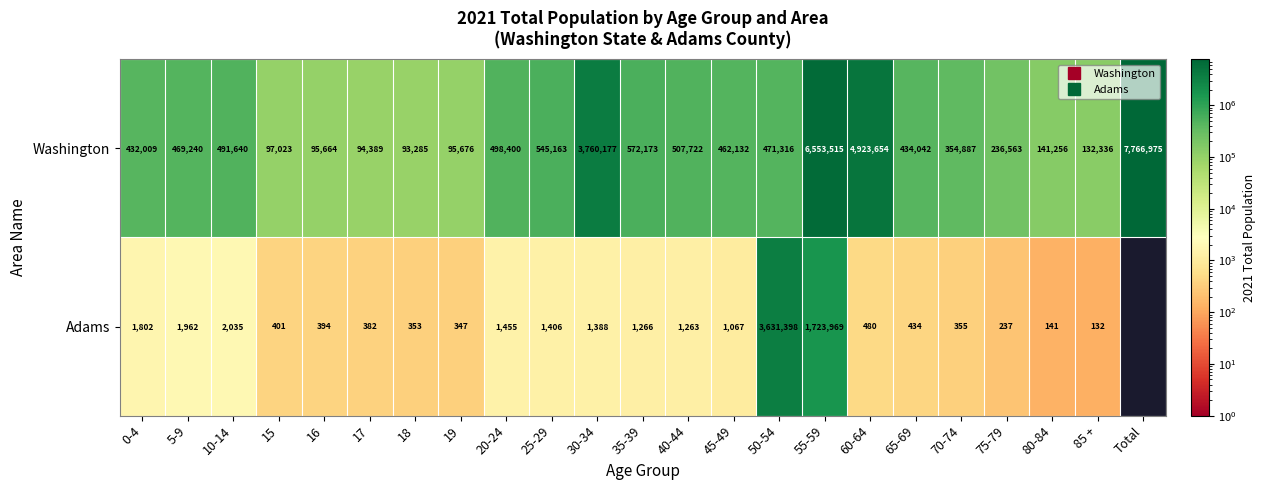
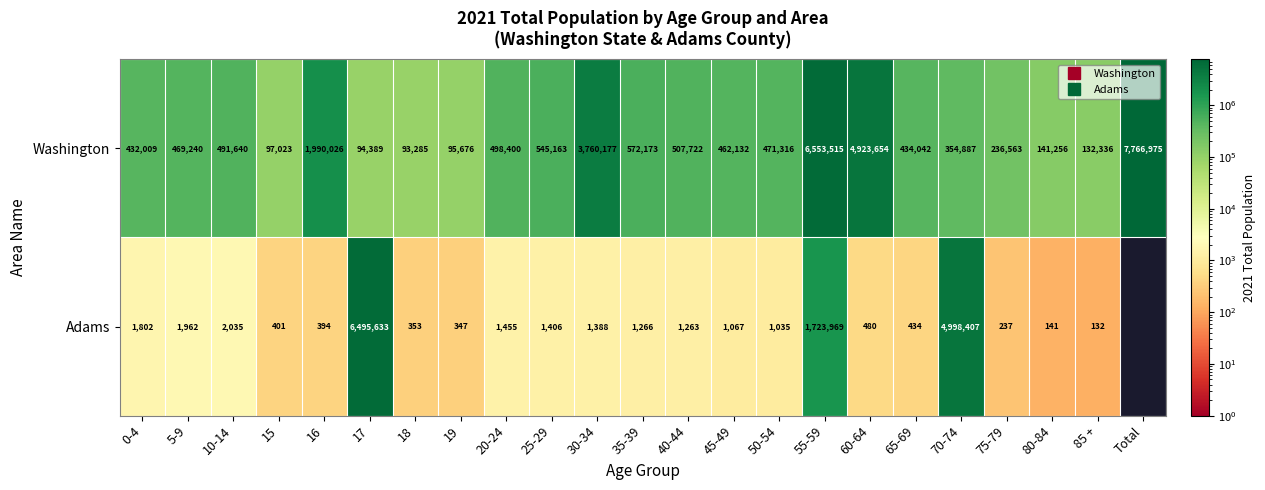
  {
    "Washington": {
      "0-4": "432,009",
      "5-9": "469,240",
      "10-14": "491,640",
      "15": "97,023",
-     "16": "95,664",
+     "16": "1,990,026",
      "17": "94,389",
      "18": "93,285",
      "19": "95,676",
      "20-24": "498,400",
      "25-29": "545,163",
      "30-34": "3,760,177",
      "35-39": "572,173",
      "40-44": "507,722",
      "45-49": "462,132",
      "50-54": "471,316",
      "55-59": "6,553,515",
      "60-64": "4,923,654",
      "65-69": "434,042",
      "70-74": "354,887",
      "75-79": "236,563",
      "80-84": "141,256",
      "85 +": "132,336",
      "Total": "7,766,975"
    },
    "Adams": {
      "0-4": "1,802",
      "5-9": "1,962",
      "10-14": "2,035",
      "15": "401",
      "16": "394",
-     "17": "382",
+     "17": "6,495,633",
      "18": "353",
      "19": "347",
      "20-24": "1,455",
      "25-29": "1,406",
      "30-34": "1,388",
      "35-39": "1,266",
      "40-44": "1,263",
      "45-49": "1,067",
-     "50-54": "3,631,398",
+     "50-54": "1,035",
      "55-59": "1,723,969",
      "60-64": "480",
      "65-69": "434",
-     "70-74": "355",
+     "70-74": "4,998,407",
      "75-79": "237",
      "80-84": "141",
      "85 +": "132"
    }
  }
